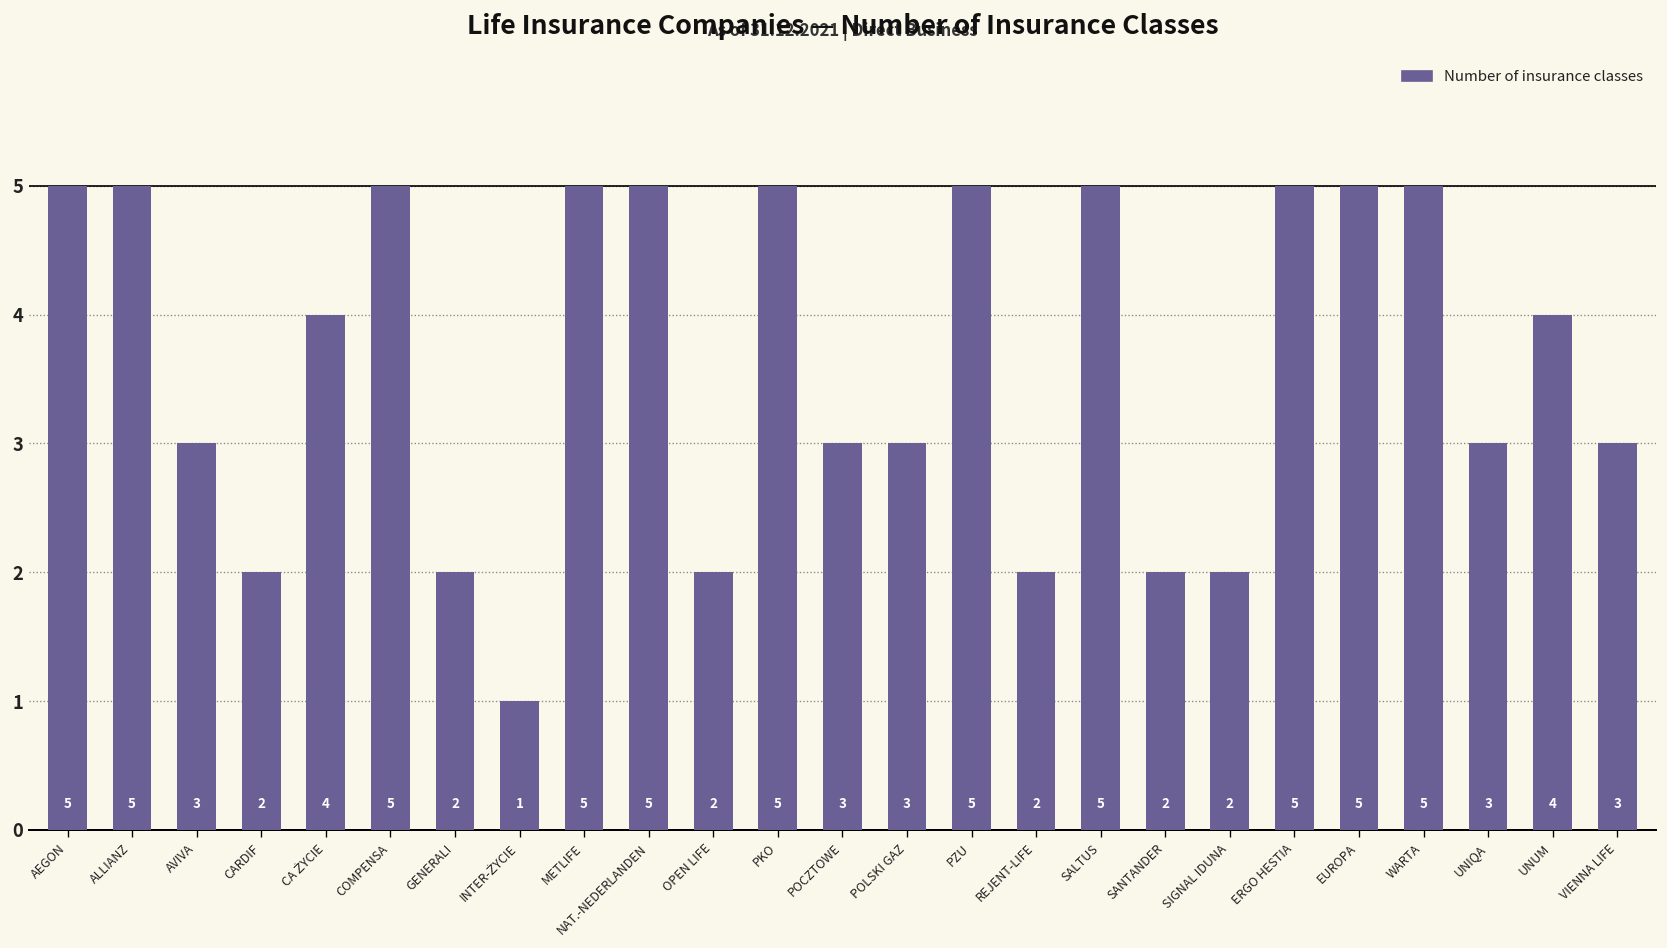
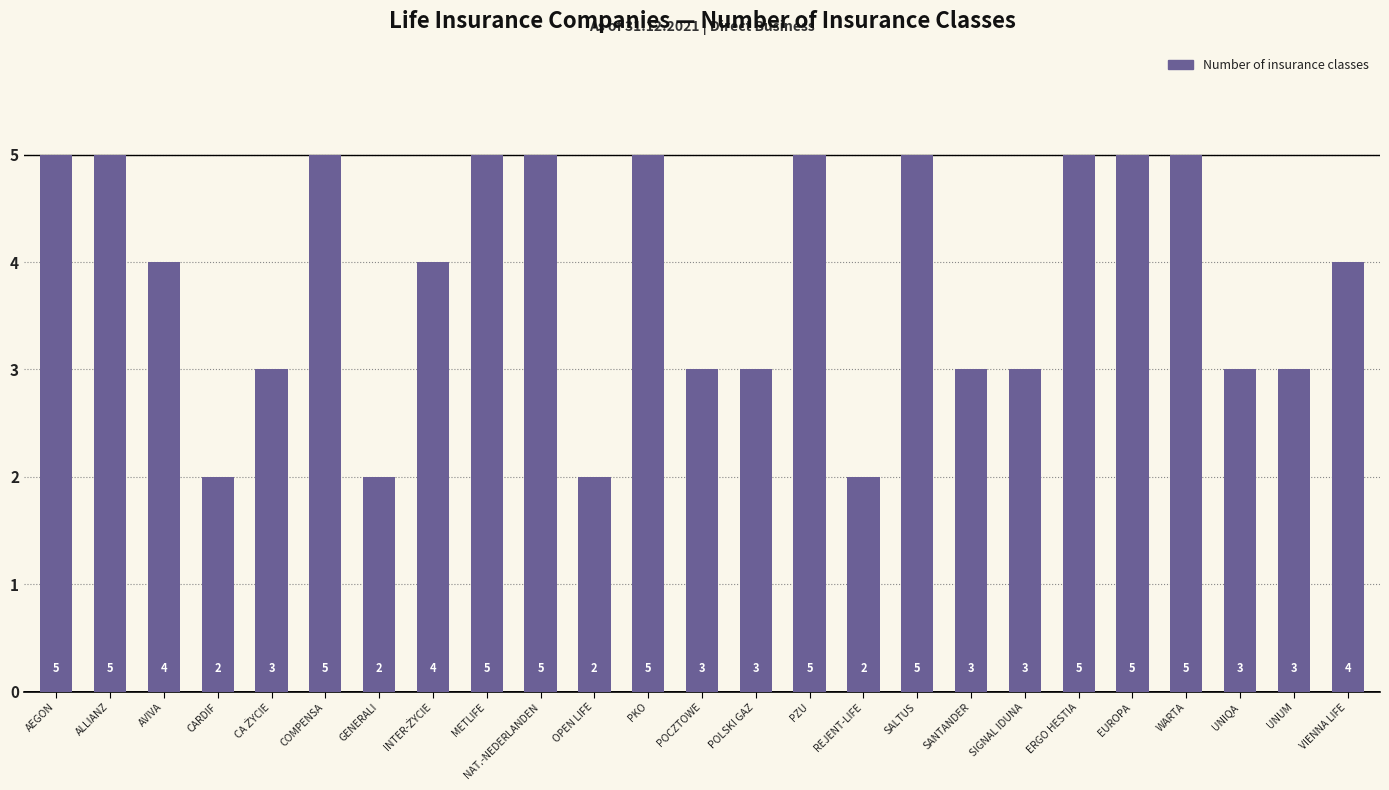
  {
    "AEGON": 5,
    "ALLIANZ": 5,
-   "AVIVA": 3,
+   "AVIVA": 4,
    "CARDIF": 2,
-   "CA ŻYCIE": 4,
+   "CA ŻYCIE": 3,
    "COMPENSA": 5,
    "GENERALI": 2,
-   "INTER-ŻYCIE": 1,
+   "INTER-ŻYCIE": 4,
    "METLIFE": 5,
    "NAT.-NEDERLANDEN": 5,
    "OPEN LIFE": 2,
    "PKO": 5,
    "POCZTOWE": 3,
    "POLSKI GAZ": 3,
    "PZU": 5,
    "REJENT-LIFE": 2,
    "SALTUS": 5,
-   "SANTANDER": 2,
-   "SIGNAL IDUNA": 2,
+   "SANTANDER": 3,
+   "SIGNAL IDUNA": 3,
    "ERGO HESTIA": 5,
    "EUROPA": 5,
    "WARTA": 5,
    "UNIQA": 3,
-   "UNUM": 4,
-   "VIENNA LIFE": 3
+   "UNUM": 3,
+   "VIENNA LIFE": 4
  }
